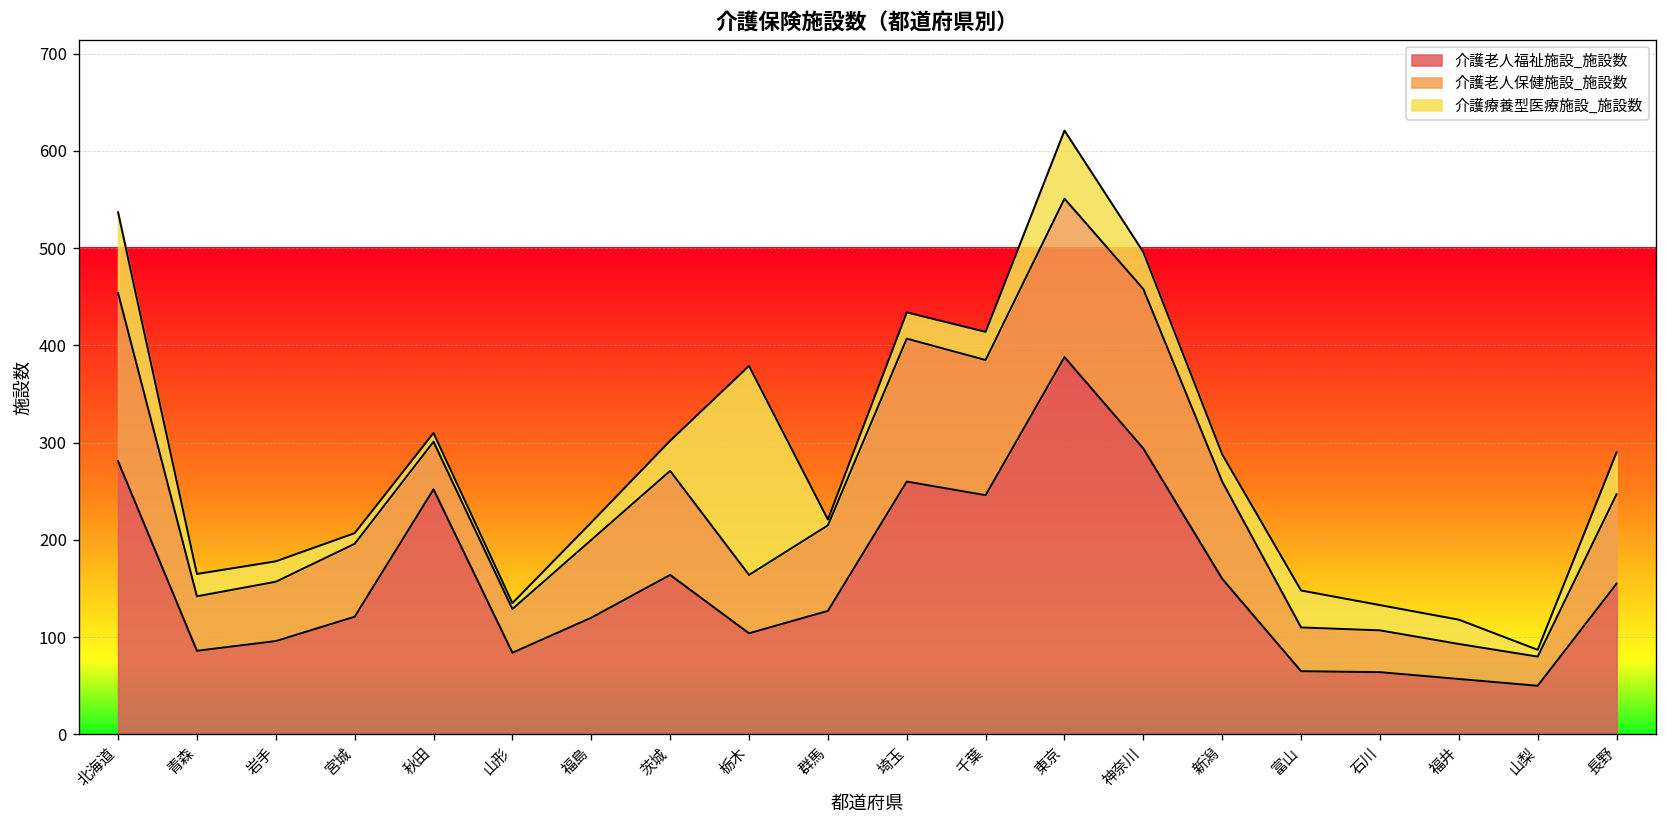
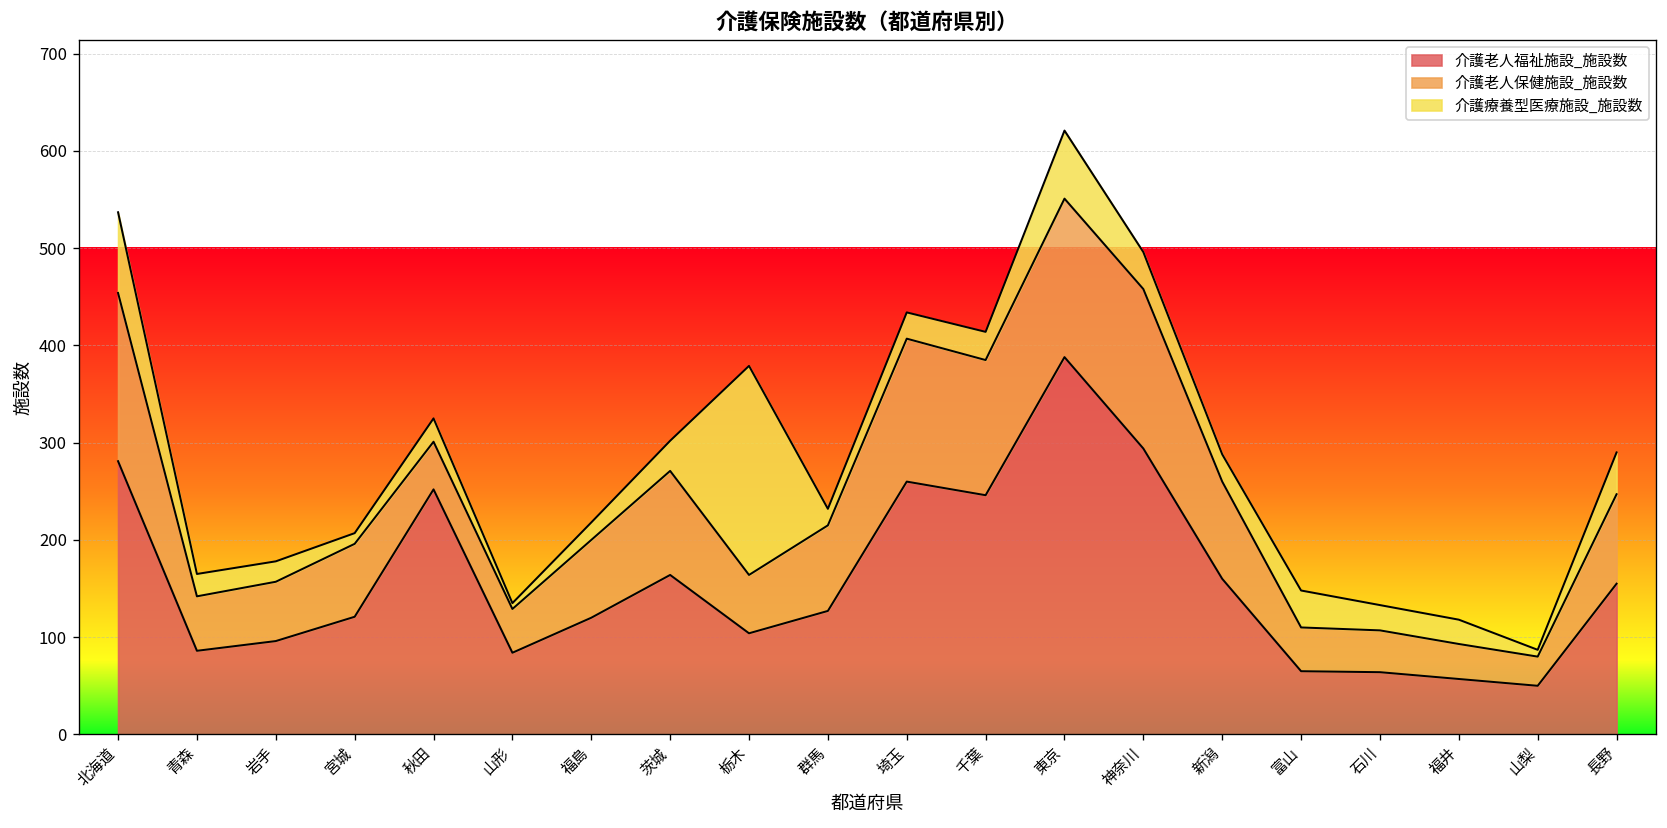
  {
    "介護老人福祉施設_施設数": {
      "北海道": 280,
      "青森": 90,
      "岩手": 100,
      "宮城": 120,
      "秋田": 250,
      "山形": 80,
      "福島": 120,
      "茨城": 160,
      "栃木": 100,
      "群馬": 130,
      "埼玉": 260,
      "千葉": 250,
      "東京": 390,
      "神奈川": 290,
      "新潟": 160,
      "富山": 70,
      "石川": 60,
      "福井": 60,
      "山梨": 50,
      "長野": 160
    },
    "介護老人保健施設_施設数": {
      "北海道": 170,
      "青森": 60,
      "岩手": 60,
      "宮城": 80,
      "秋田": 50,
      "山形": 50,
      "福島": 80,
      "茨城": 110,
      "栃木": 60,
      "群馬": 90,
      "埼玉": 150,
      "千葉": 140,
      "東京": 160,
      "神奈川": 160,
      "新潟": 100,
      "富山": 50,
      "石川": 40,
      "福井": 40,
      "山梨": 30,
      "長野": 90
    },
    "介護療養型医療施設_施設数": {
      "北海道": 80,
      "青森": 20,
      "岩手": 20,
      "宮城": 10,
-     "秋田": 10,
+     "秋田": 20,
      "山形": 10,
      "福島": 20,
      "茨城": 30,
      "栃木": 220,
-     "群馬": 10,
+     "群馬": 20,
      "埼玉": 30,
      "千葉": 30,
      "東京": 70,
      "神奈川": 40,
      "新潟": 30,
      "富山": 40,
      "石川": 30,
      "福井": 30,
      "山梨": 10,
      "長野": 40
    }
  }
